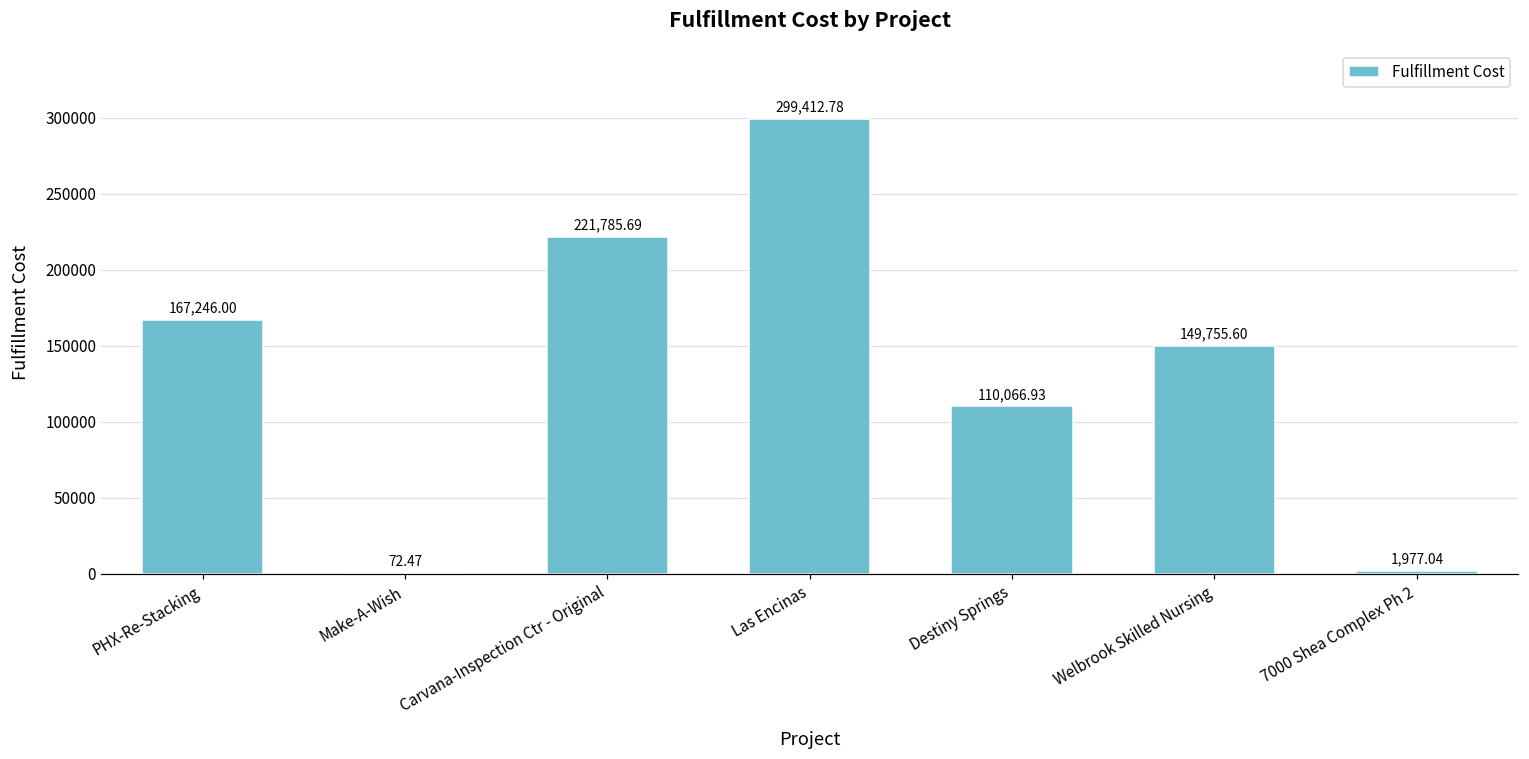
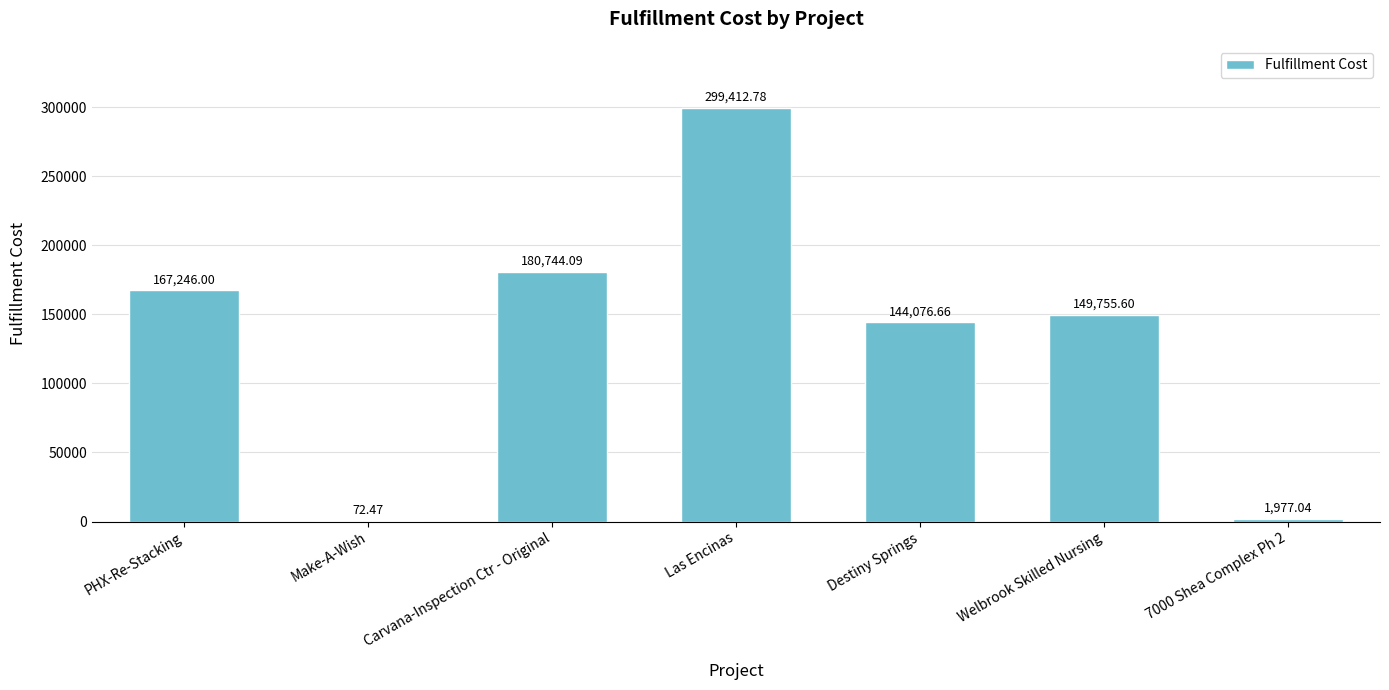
  {
    "PHX-Re-Stacking": "167,246.00",
    "Make-A-Wish": "72.47",
-   "Carvana-Inspection Ctr - Original": "221,785.69",
+   "Carvana-Inspection Ctr - Original": "180,744.09",
    "Las Encinas": "299,412.78",
-   "Destiny Springs": "110,066.93",
+   "Destiny Springs": "144,076.66",
    "Welbrook Skilled Nursing": "149,755.60",
    "7000 Shea Complex Ph 2": "1,977.04"
  }
